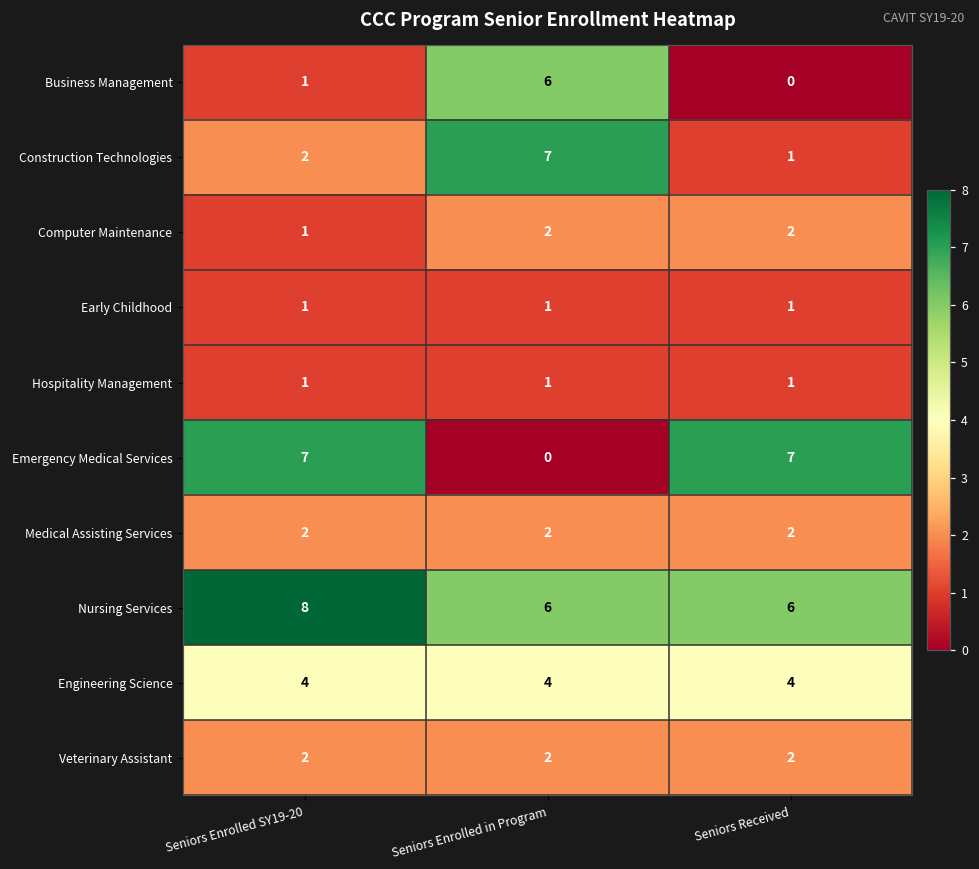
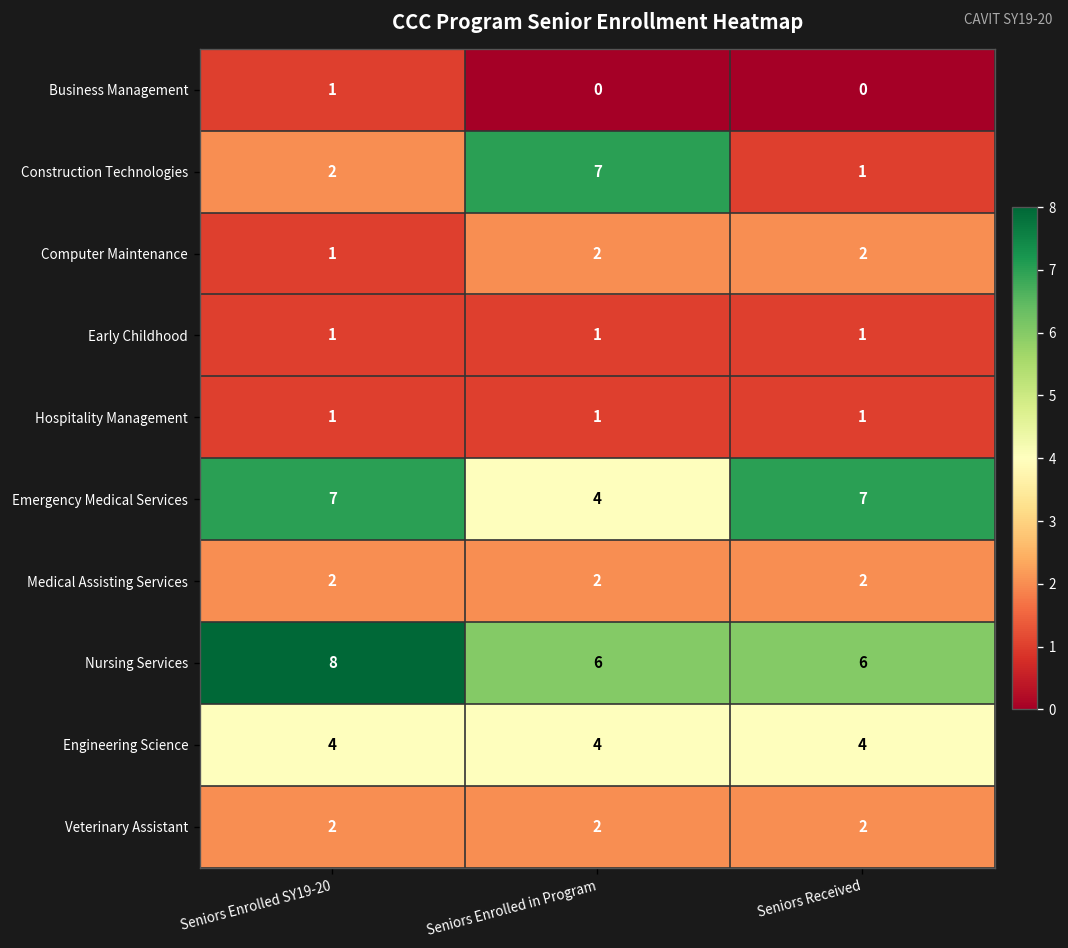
  {
    "Business Management": {
      "Seniors Enrolled SY19-20": 1,
-     "Seniors Enrolled in Program": 6,
+     "Seniors Enrolled in Program": 0,
      "Seniors Received": 0
    },
    "Construction Technologies": {
      "Seniors Enrolled SY19-20": 2,
      "Seniors Enrolled in Program": 7,
      "Seniors Received": 1
    },
    "Computer Maintenance": {
      "Seniors Enrolled SY19-20": 1,
      "Seniors Enrolled in Program": 2,
      "Seniors Received": 2
    },
    "Early Childhood": {
      "Seniors Enrolled SY19-20": 1,
      "Seniors Enrolled in Program": 1,
      "Seniors Received": 1
    },
    "Hospitality Management": {
      "Seniors Enrolled SY19-20": 1,
      "Seniors Enrolled in Program": 1,
      "Seniors Received": 1
    },
    "Emergency Medical Services": {
      "Seniors Enrolled SY19-20": 7,
-     "Seniors Enrolled in Program": 0,
+     "Seniors Enrolled in Program": 4,
      "Seniors Received": 7
    },
    "Medical Assisting Services": {
      "Seniors Enrolled SY19-20": 2,
      "Seniors Enrolled in Program": 2,
      "Seniors Received": 2
    },
    "Nursing Services": {
      "Seniors Enrolled SY19-20": 8,
      "Seniors Enrolled in Program": 6,
      "Seniors Received": 6
    },
    "Engineering Science": {
      "Seniors Enrolled SY19-20": 4,
      "Seniors Enrolled in Program": 4,
      "Seniors Received": 4
    },
    "Veterinary Assistant": {
      "Seniors Enrolled SY19-20": 2,
      "Seniors Enrolled in Program": 2,
      "Seniors Received": 2
    }
  }
